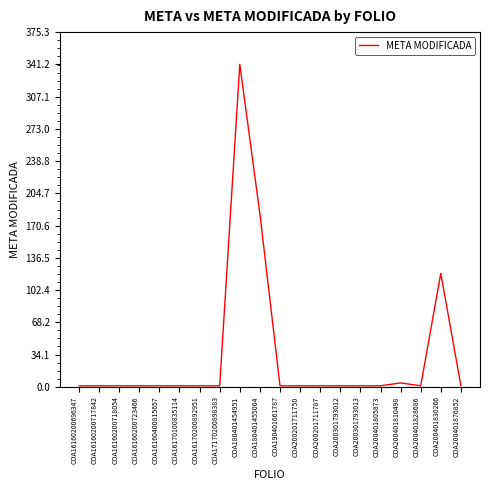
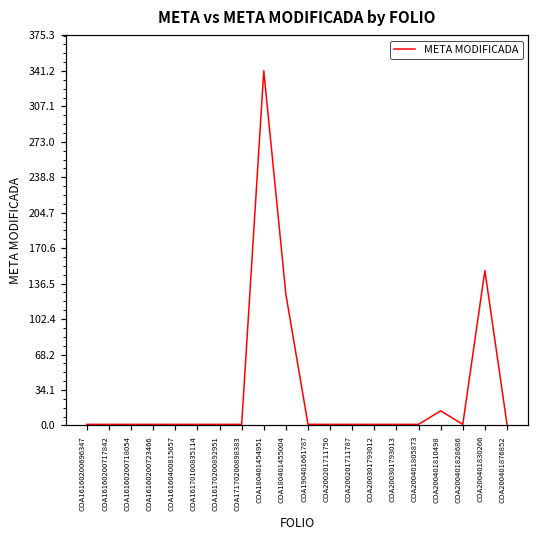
  {
    "COA16160200696347": 0,
    "COA16160200717842": 0,
    "COA16160200718054": 0,
    "COA16160200723466": 0,
    "COA16160400815657": 0,
    "COA16170100835114": 0,
    "COA16170200892951": 0,
    "COA17170200898383": 0,
    "COA180401454951": 340,
-   "COA180401455004": 180,
+   "COA180401455004": 130,
    "COA190401661787": 0,
    "COA200201711750": 0,
    "COA200201711787": 0,
    "COA200301793012": 0,
    "COA200301793013": 0,
    "COA200401805873": 0,
-   "COA200401810498": 0,
+   "COA200401810498": 10,
    "COA200401828686": 0,
-   "COA200401830266": 120,
+   "COA200401830266": 150,
    "COA200401876852": 0
  }
